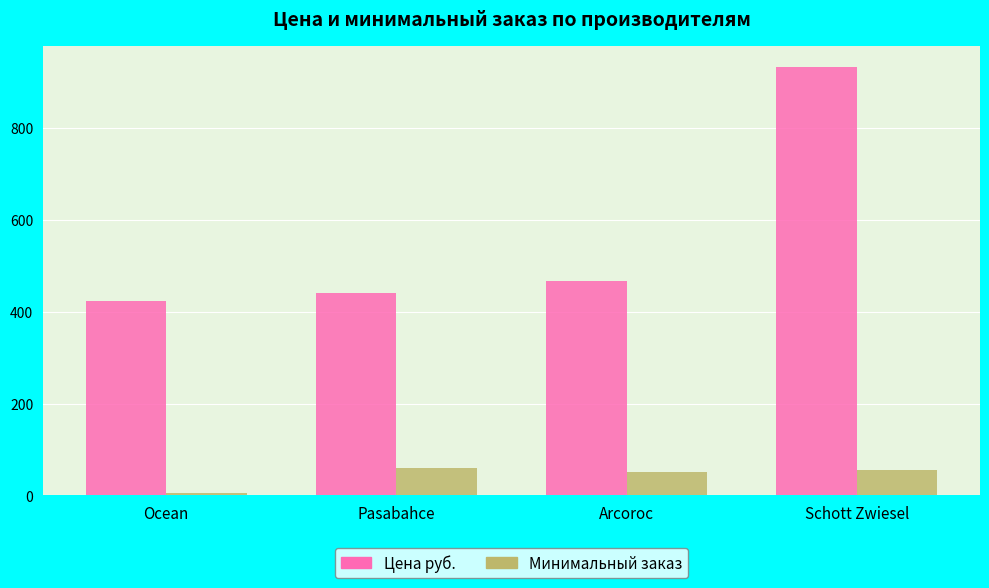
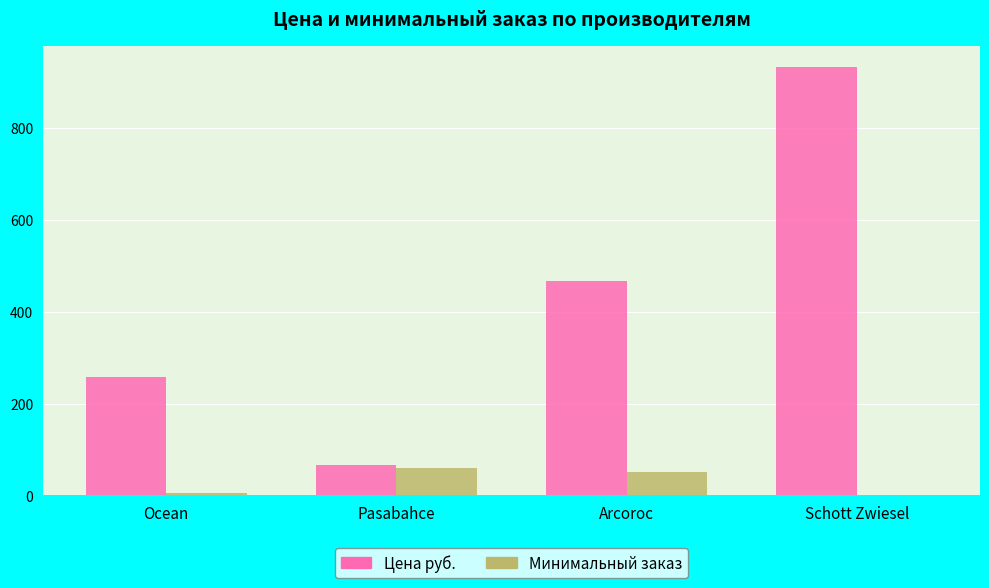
  {
    "Цена руб.": {
-     "Ocean": 420,
-     "Pasabahce": 440,
+     "Ocean": 260,
+     "Pasabahce": 70,
      "Arcoroc": 470,
      "Schott Zwiesel": 930
    },
    "Минимальный заказ": {
      "Ocean": 10,
      "Pasabahce": 60,
      "Arcoroc": 50,
-     "Schott Zwiesel": 60
+     "Schott Zwiesel": 0
    }
  }
